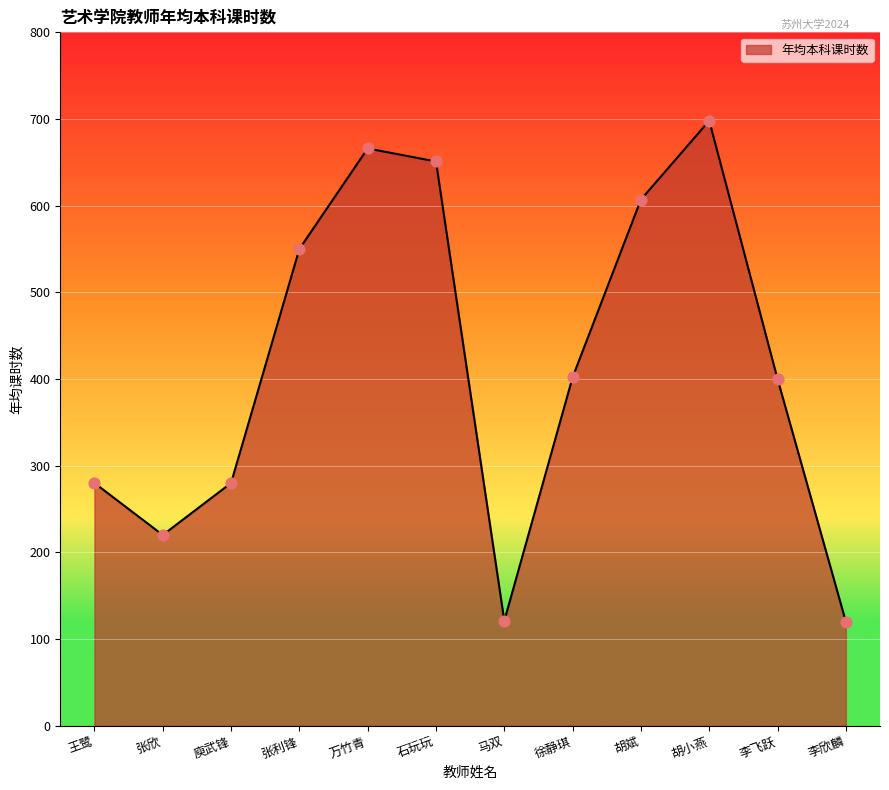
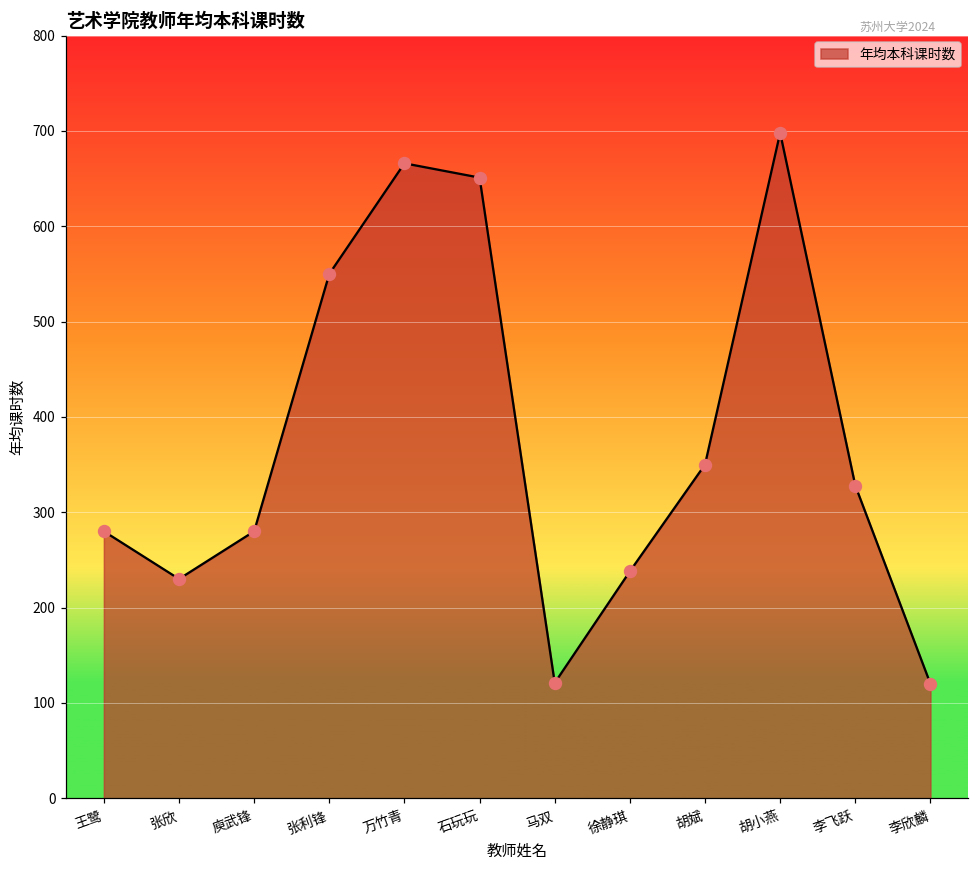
  {
    "王鹭": 280,
-   "张欣": 220,
+   "张欣": 230,
    "庾武锋": 280,
    "张利锋": 550,
    "万竹青": 670,
    "石玩玩": 650,
    "马双": 120,
-   "徐静琪": 400,
-   "胡斌": 610,
+   "徐静琪": 240,
+   "胡斌": 350,
    "胡小燕": 700,
-   "李飞跃": 400,
+   "李飞跃": 330,
    "李欣麟": 120
  }
